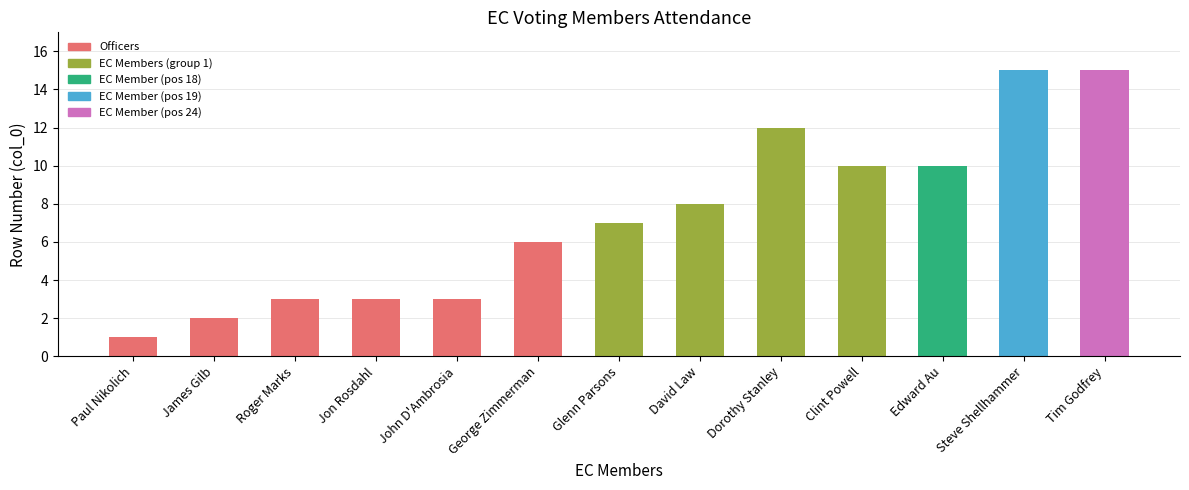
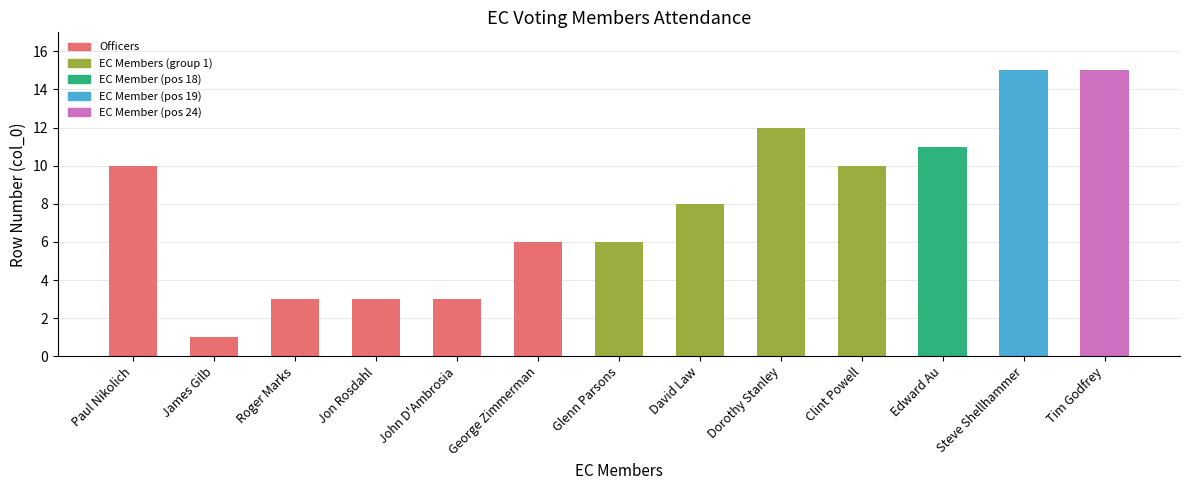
  {
-   "Paul Nikolich": 1,
-   "James Gilb": 2,
+   "Paul Nikolich": 10,
+   "James Gilb": 1,
    "Roger Marks": 3,
    "Jon Rosdahl": 3,
    "John D'Ambrosia": 3,
    "George Zimmerman": 6,
-   "Glenn Parsons": 7,
+   "Glenn Parsons": 6,
    "David Law": 8,
    "Dorothy Stanley": 12,
    "Clint Powell": 10,
-   "Edward Au": 10,
+   "Edward Au": 11,
    "Steve Shellhammer": 15,
    "Tim Godfrey": 15
  }
